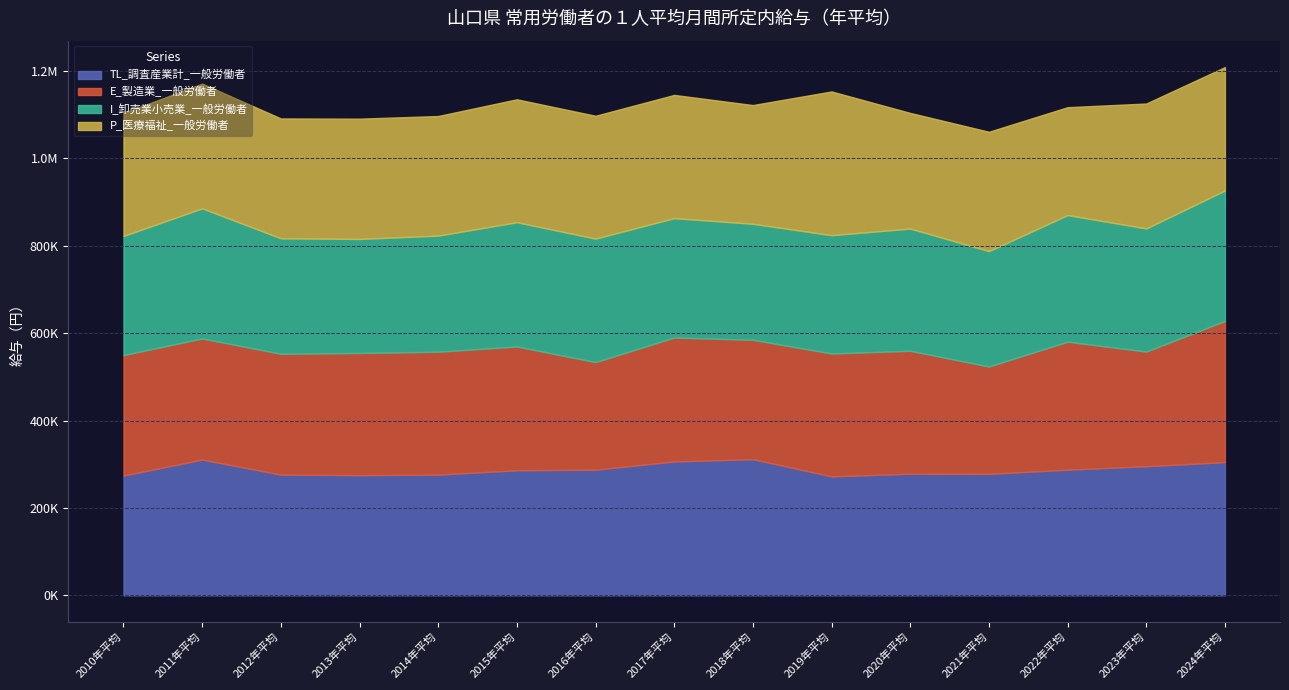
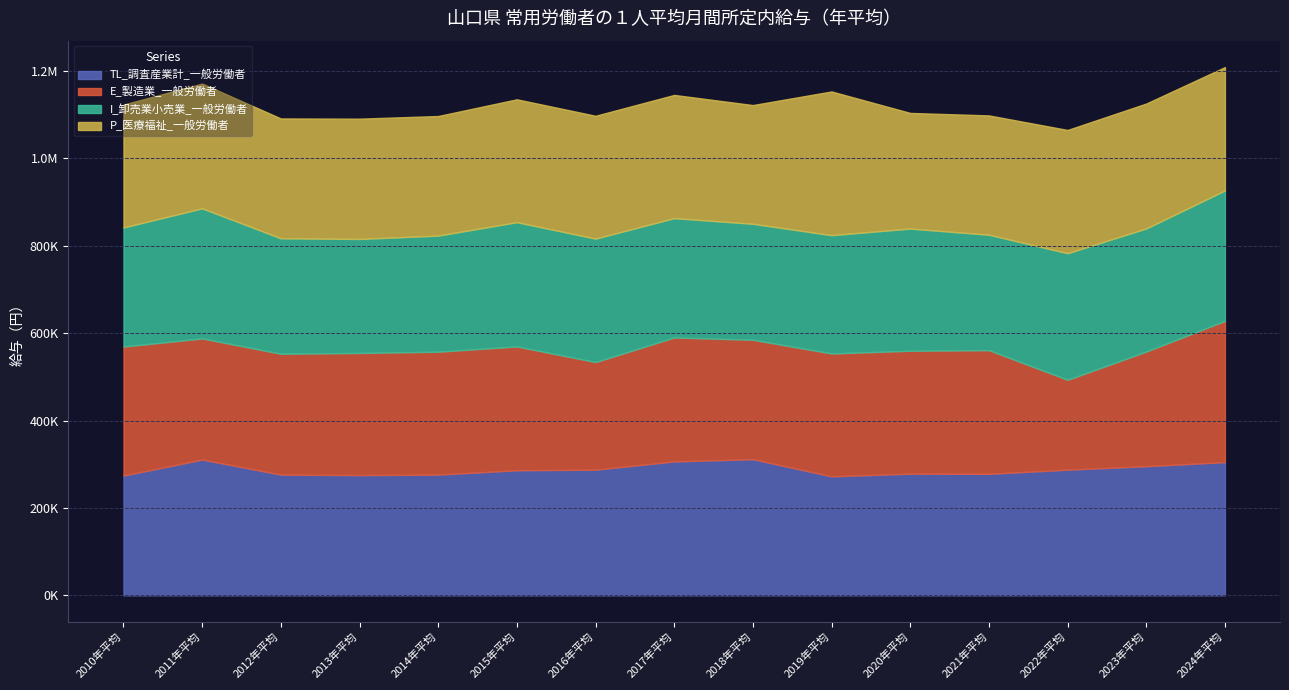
  {
    "TL_調査産業計_一般労働者": {
      "2010年平均": 270000,
      "2011年平均": 310000,
      "2012年平均": 280000,
      "2013年平均": 280000,
      "2014年平均": 280000,
      "2015年平均": 290000,
      "2016年平均": 290000,
      "2017年平均": 310000,
      "2018年平均": 310000,
      "2019年平均": 270000,
      "2020年平均": 280000,
      "2021年平均": 280000,
      "2022年平均": 290000,
      "2023年平均": 300000,
      "2024年平均": 300000
    },
    "E_製造業_一般労働者": {
-     "2010年平均": 280000,
+     "2010年平均": 300000,
      "2011年平均": 280000,
      "2012年平均": 280000,
      "2013年平均": 280000,
      "2014年平均": 280000,
      "2015年平均": 280000,
      "2016年平均": 250000,
      "2017年平均": 280000,
      "2018年平均": 270000,
      "2019年平均": 280000,
      "2020年平均": 280000,
-     "2021年平均": 250000,
-     "2022年平均": 290000,
+     "2021年平均": 280000,
+     "2022年平均": 210000,
      "2023年平均": 260000,
      "2024年平均": 320000
    },
    "I_卸売業小売業_一般労働者": {
      "2010年平均": 270000,
      "2011年平均": 300000,
      "2012年平均": 260000,
      "2013年平均": 260000,
      "2014年平均": 270000,
      "2015年平均": 280000,
      "2016年平均": 280000,
      "2017年平均": 270000,
      "2018年平均": 270000,
      "2019年平均": 270000,
      "2020年平均": 280000,
      "2021年平均": 260000,
      "2022年平均": 290000,
      "2023年平均": 280000,
      "2024年平均": 300000
    },
    "P_医療福祉_一般労働者": {
      "2012年平均": 270000,
      "2013年平均": 280000,
      "2014年平均": 270000,
      "2015年平均": 280000,
      "2016年平均": 280000,
      "2017年平均": 280000,
      "2018年平均": 270000,
      "2019年平均": 330000,
      "2020年平均": 260000,
      "2021年平均": 270000,
-     "2022年平均": 250000,
+     "2022年平均": 280000,
      "2023年平均": 290000,
      "2024年平均": 280000
    }
  }
